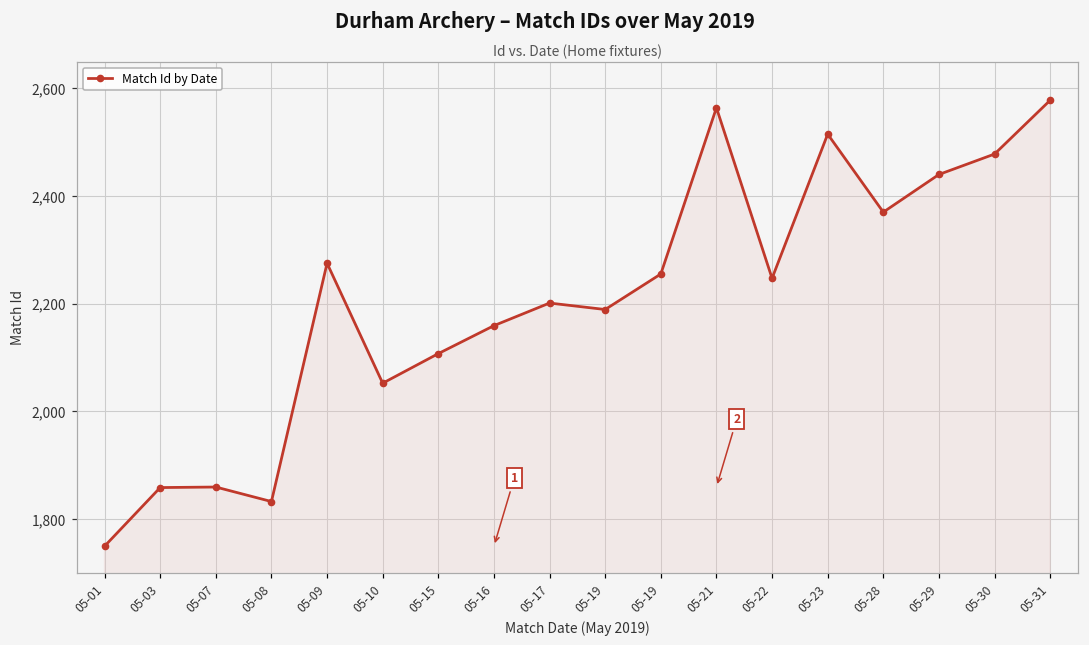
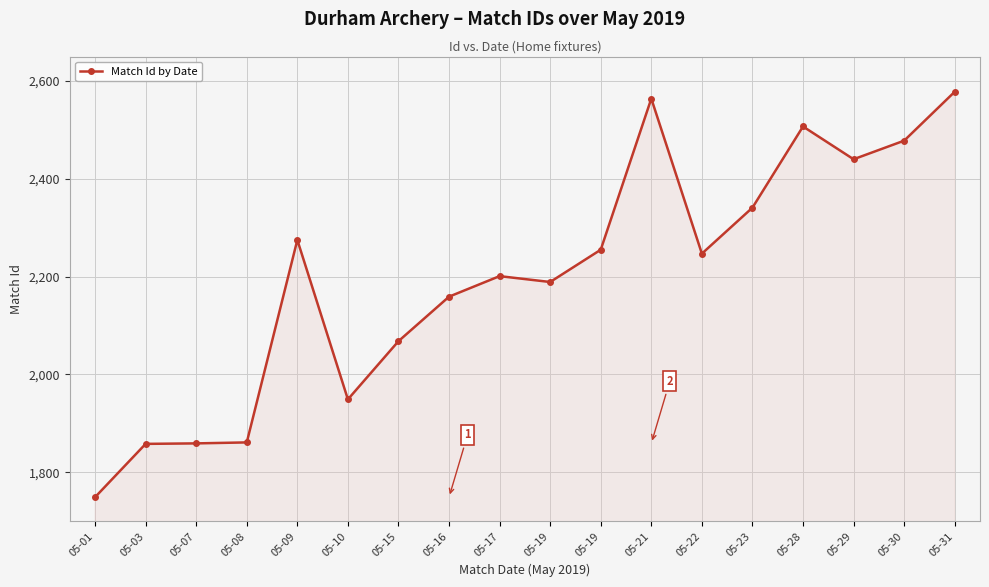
  {
    "05-01": "1,750",
    "05-03": "1,860",
    "05-07": "1,860",
-   "05-08": "1,830",
+   "05-08": "1,860",
    "05-09": "2,280",
-   "05-10": "2,050",
-   "05-15": "2,110",
+   "05-10": "1,950",
+   "05-15": "2,070",
    "05-16": "2,160",
    "05-17": "2,200",
    "05-21": "2,560",
    "05-22": "2,250",
-   "05-23": "2,520",
-   "05-28": "2,370",
+   "05-23": "2,340",
+   "05-28": "2,510",
    "05-29": "2,440",
    "05-30": "2,480",
    "05-31": "2,580"
  }
